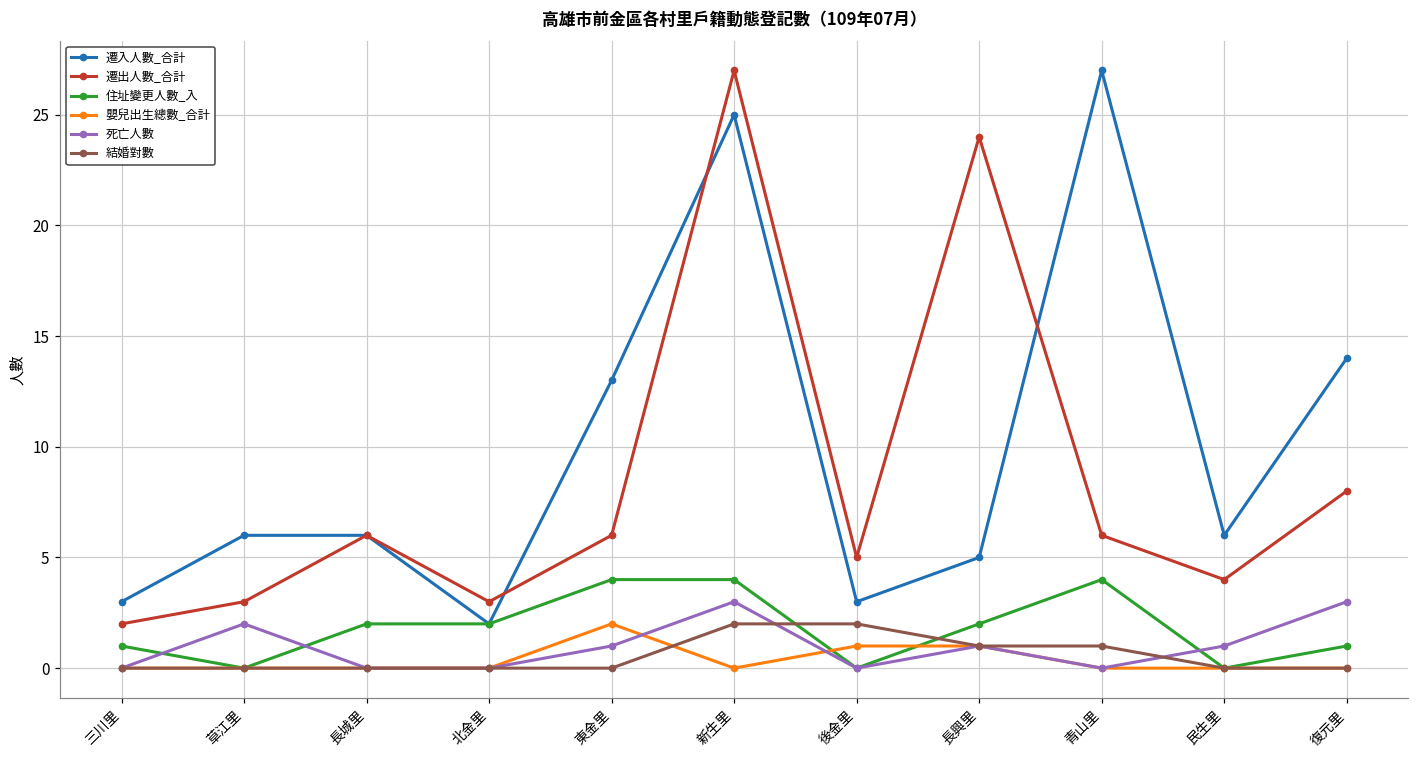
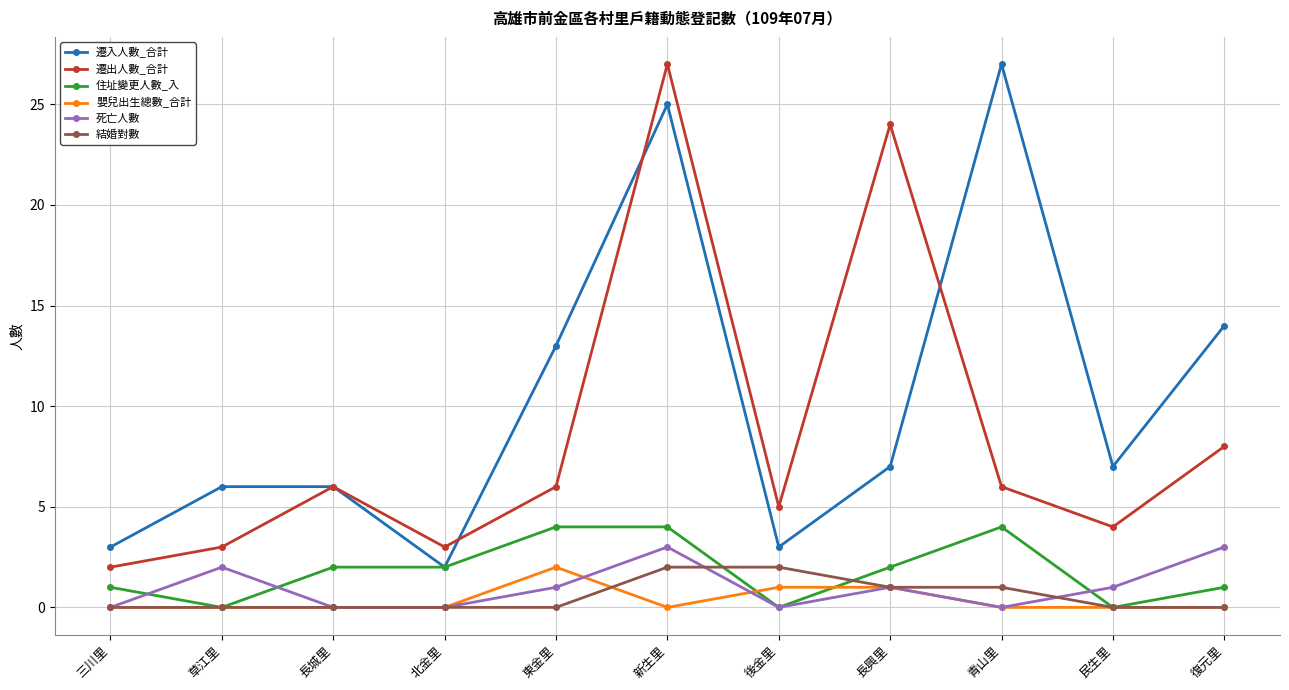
  {
    "遷入人數_合計": {
      "三川里": 3,
      "草江里": 6,
      "東金里": 13,
      "新生里": 25,
      "後金里": 3,
-     "長興里": 5,
+     "長興里": 7,
      "青山里": 27,
-     "民生里": 6,
+     "民生里": 7,
      "復元里": 14
    },
    "遷出人數_合計": {
      "三川里": 2,
      "草江里": 3,
      "北金里": 3,
      "東金里": 6,
      "新生里": 27,
      "後金里": 5,
      "長興里": 24,
      "青山里": 6,
      "民生里": 4,
      "復元里": 8
    },
    "住址變更人數_入": {
      "三川里": 1,
      "長城里": 2,
      "東金里": 4,
      "新生里": 4,
      "長興里": 2,
      "青山里": 4,
      "復元里": 1
    },
    "嬰兒出生總數_合計": {
      "東金里": 2,
      "新生里": 0,
      "後金里": 1
    },
    "死亡人數": {
      "草江里": 2,
      "東金里": 1,
      "新生里": 3,
      "民生里": 1,
      "復元里": 3
    },
    "結婚對數": {
      "東金里": 0,
      "新生里": 2,
      "後金里": 2,
      "青山里": 1
    }
  }
